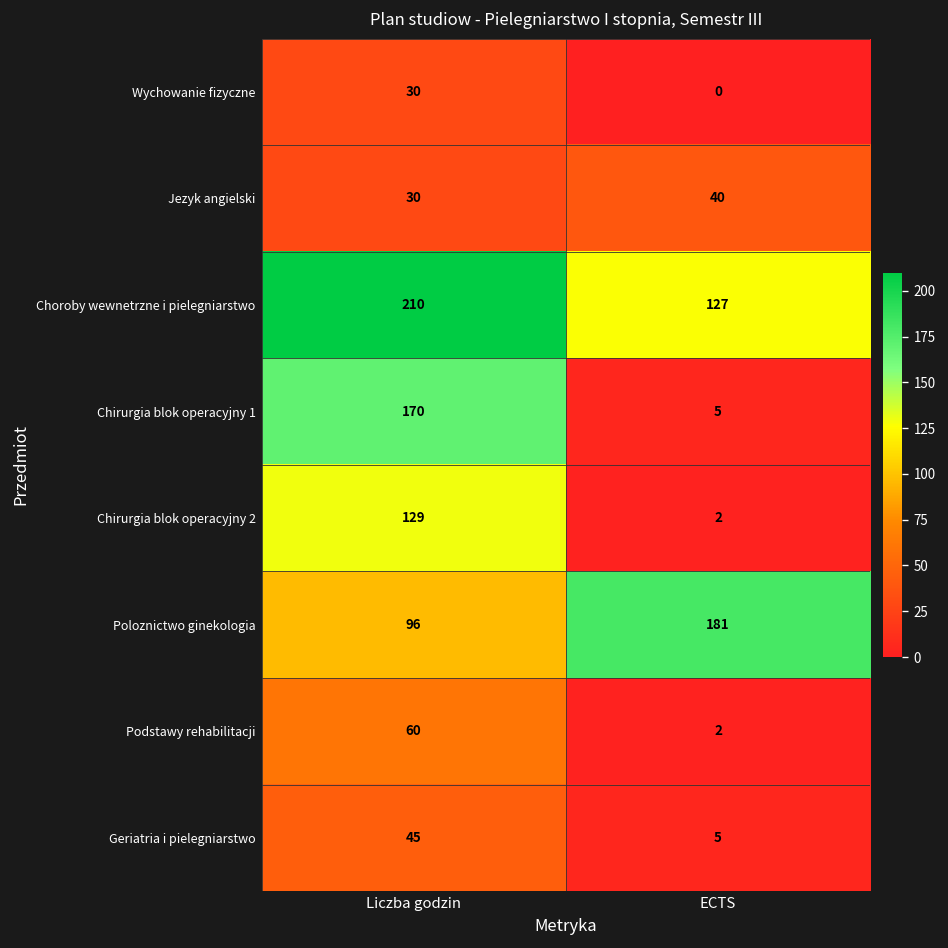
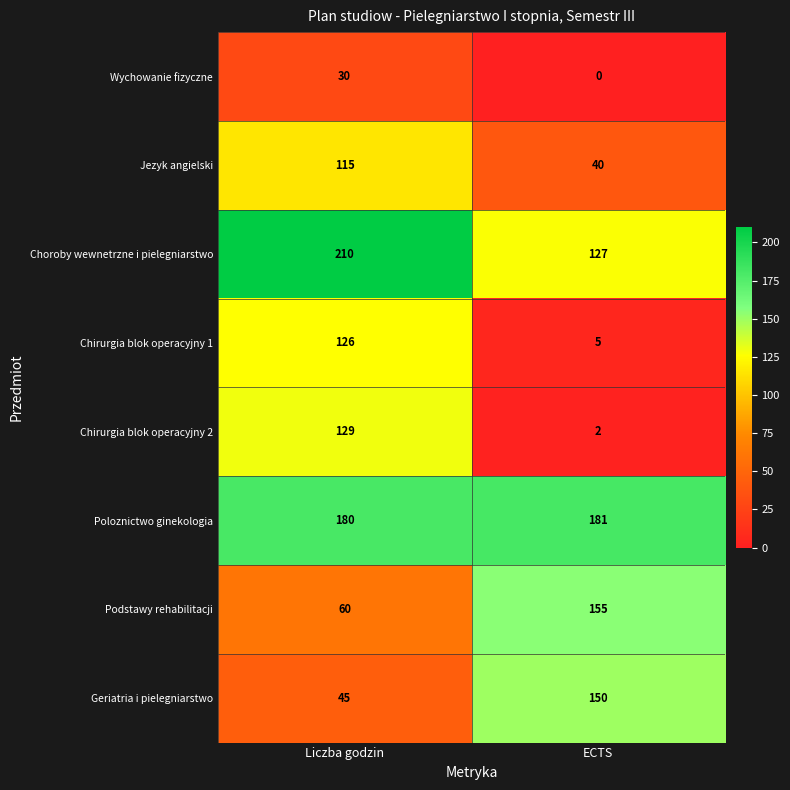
  {
    "Wychowanie fizyczne": {
      "Liczba godzin": 30,
      "ECTS": 0
    },
    "Jezyk angielski": {
-     "Liczba godzin": 30,
+     "Liczba godzin": 115,
      "ECTS": 40
    },
    "Choroby wewnetrzne i pielegniarstwo": {
      "Liczba godzin": 210,
      "ECTS": 127
    },
    "Chirurgia blok operacyjny 1": {
-     "Liczba godzin": 170,
+     "Liczba godzin": 126,
      "ECTS": 5
    },
    "Chirurgia blok operacyjny 2": {
      "Liczba godzin": 129,
      "ECTS": 2
    },
    "Poloznictwo ginekologia": {
-     "Liczba godzin": 96,
+     "Liczba godzin": 180,
      "ECTS": 181
    },
    "Podstawy rehabilitacji": {
      "Liczba godzin": 60,
-     "ECTS": 2
+     "ECTS": 155
    },
    "Geriatria i pielegniarstwo": {
      "Liczba godzin": 45,
-     "ECTS": 5
+     "ECTS": 150
    }
  }
